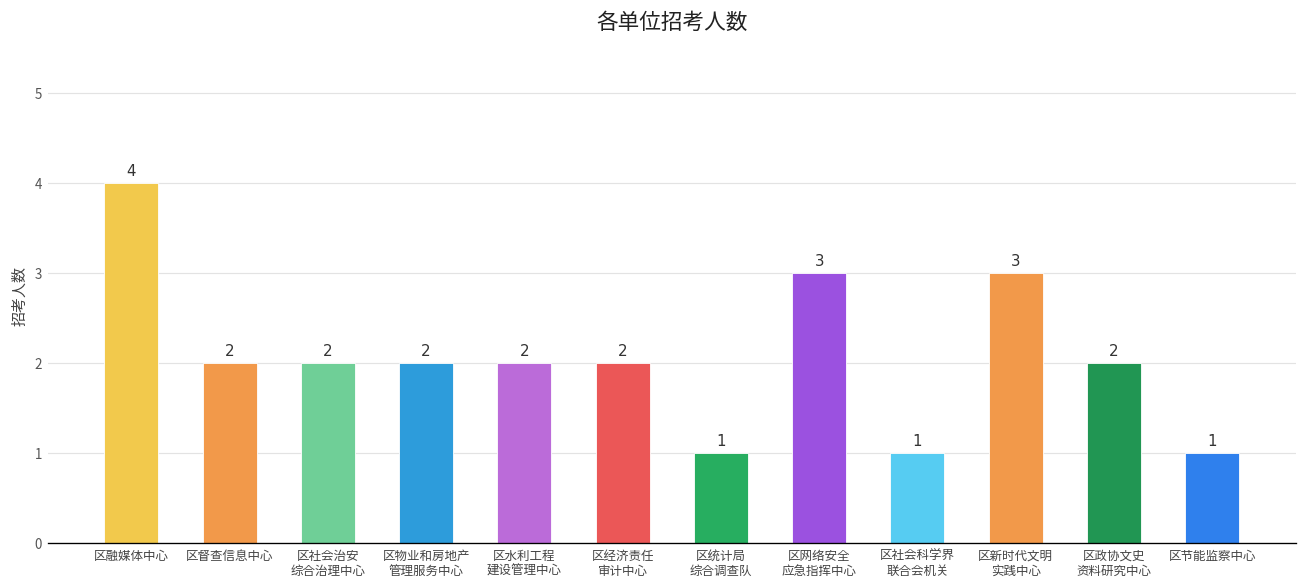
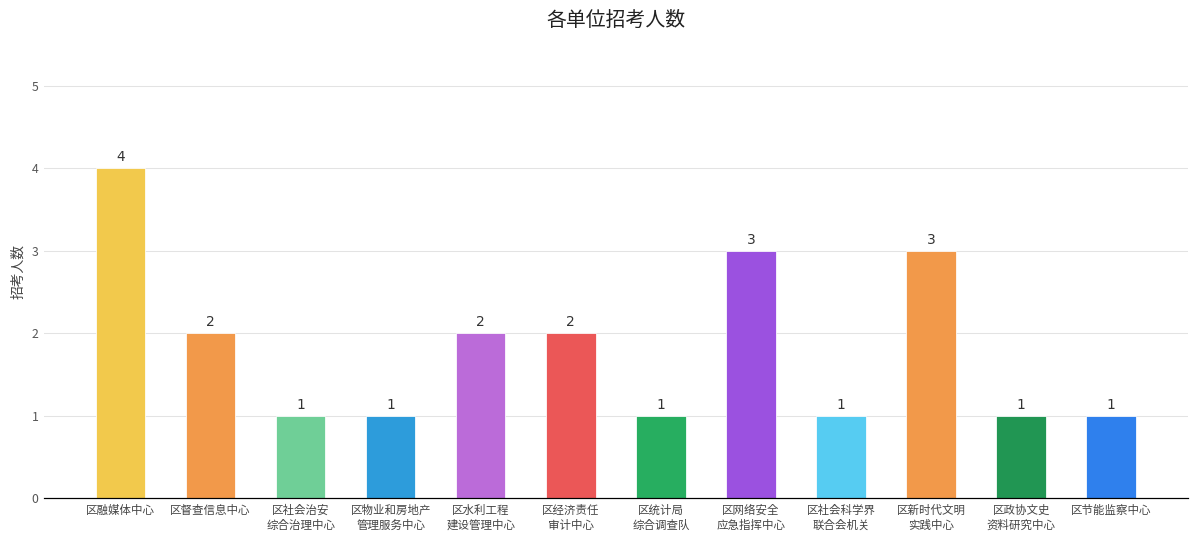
  {
    "区融媒体中心": 4,
    "区督查信息中心": 2,
-   "区社会治安 综合治理中心": 2,
-   "区物业和房地产 管理服务中心": 2,
+   "区社会治安 综合治理中心": 1,
+   "区物业和房地产 管理服务中心": 1,
    "区水利工程 建设管理中心": 2,
    "区经济责任 审计中心": 2,
    "区统计局 综合调查队": 1,
    "区网络安全 应急指挥中心": 3,
    "区社会科学界 联合会机关": 1,
    "区新时代文明 实践中心": 3,
-   "区政协文史 资料研究中心": 2,
+   "区政协文史 资料研究中心": 1,
    "区节能监察中心": 1
  }
